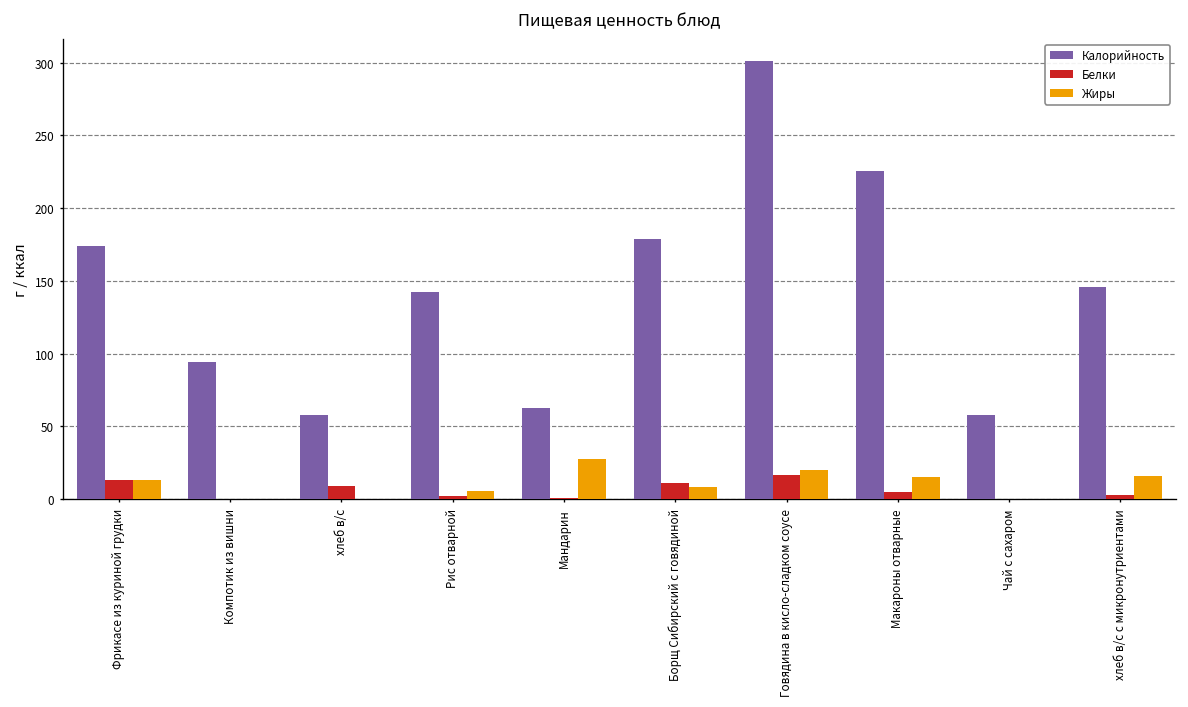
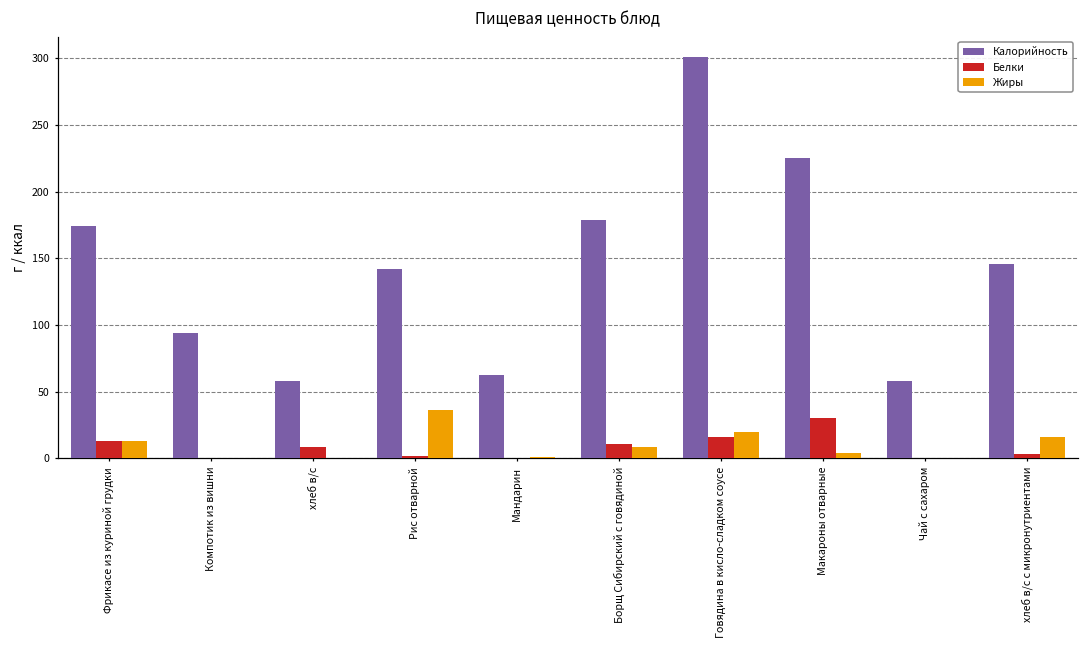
  {
    "Калорийность": {
      "Фрикасе из куриной грудки": 174,
      "Компотик из вишни": 94,
      "хлеб в/с": 58,
      "Рис отварной": 142,
      "Мандарин": 63,
      "Борщ Сибирский с говядиной": 179,
      "Говядина в кисло-сладком соусе": 301,
      "Макароны отварные": 225,
      "Чай с сахаром": 58,
      "хлеб в/с с микронутриентами": 146
    },
    "Белки": {
      "Фрикасе из куриной грудки": 13,
      "Компотик из вишни": 0,
      "хлеб в/с": 9,
      "Борщ Сибирский с говядиной": 11,
      "Говядина в кисло-сладком соусе": 16,
-     "Макароны отварные": 5,
+     "Макароны отварные": 30,
      "хлеб в/с с микронутриентами": 3
    },
    "Жиры": {
      "Фрикасе из куриной грудки": 13,
      "Компотик из вишни": 0,
      "хлеб в/с": 0,
-     "Рис отварной": 6,
-     "Мандарин": 28,
+     "Рис отварной": 36,
+     "Мандарин": 1,
      "Борщ Сибирский с говядиной": 8,
      "Говядина в кисло-сладком соусе": 20,
-     "Макароны отварные": 15,
+     "Макароны отварные": 4,
      "Чай с сахаром": 0,
      "хлеб в/с с микронутриентами": 16
    }
  }
